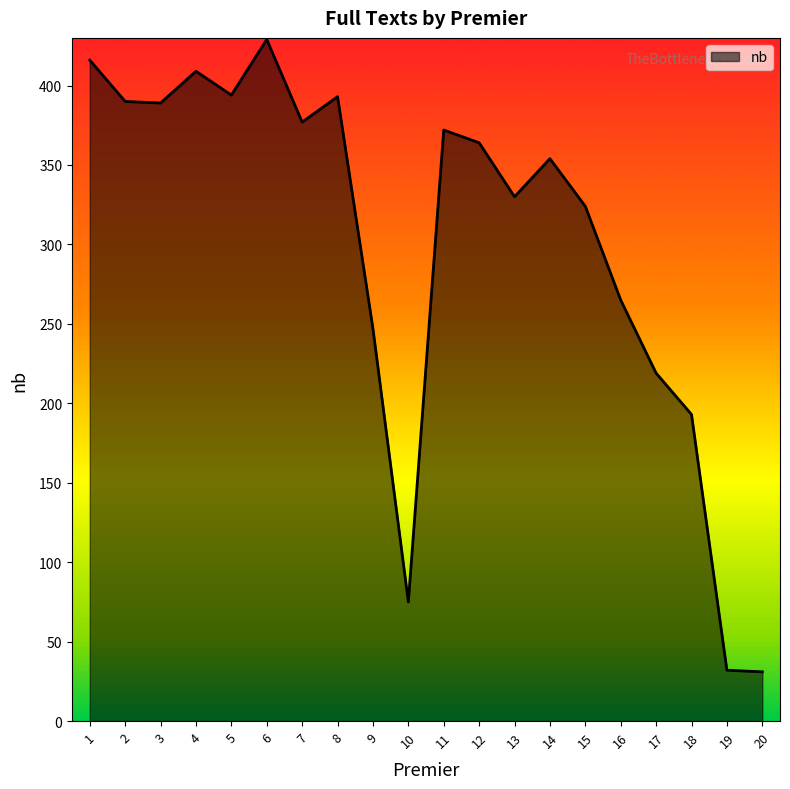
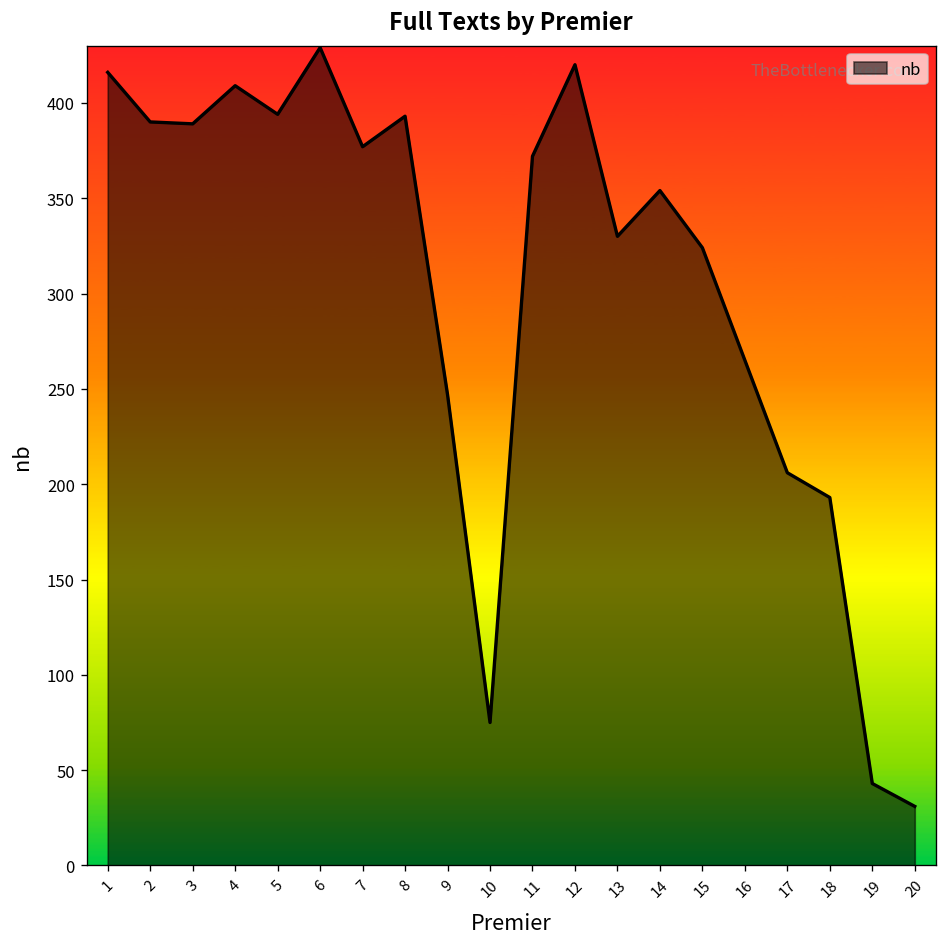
  {
    "1": 416,
    "2": 390,
    "3": 389,
    "4": 409,
    "5": 394,
    "6": 429,
    "7": 377,
    "8": 393,
    "9": 247,
    "10": 75,
    "11": 372,
-   "12": 364,
+   "12": 420,
    "13": 330,
    "14": 354,
    "15": 324,
    "16": 265,
-   "17": 219,
+   "17": 206,
    "18": 193,
-   "19": 32,
+   "19": 43,
    "20": 31
  }
